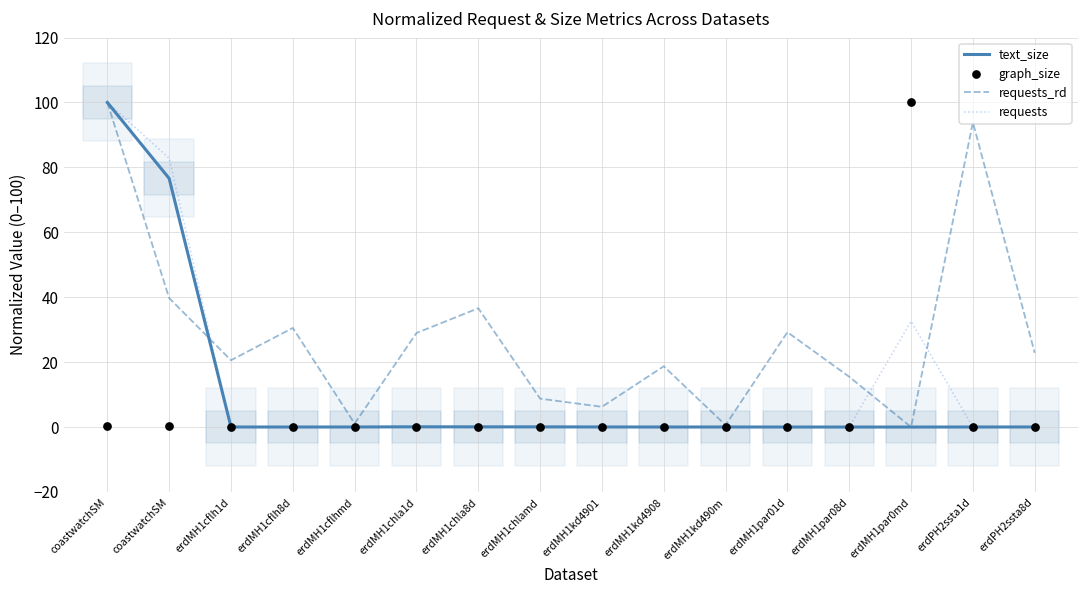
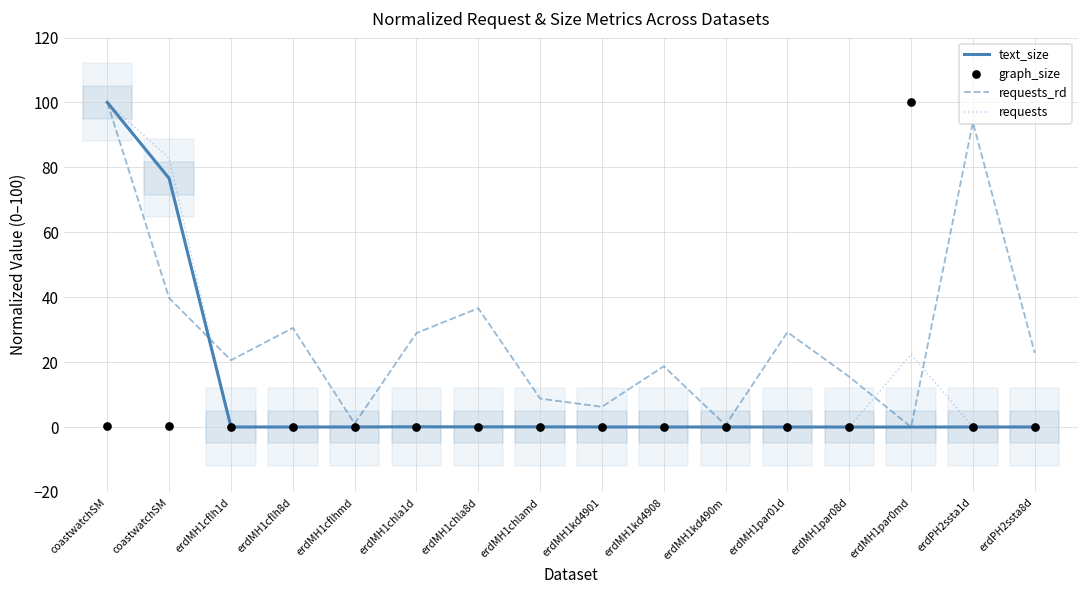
  {
    "requests": {
-     "erdMH1par0md": 33
+     "erdMH1par0md": 22
    }
  }
